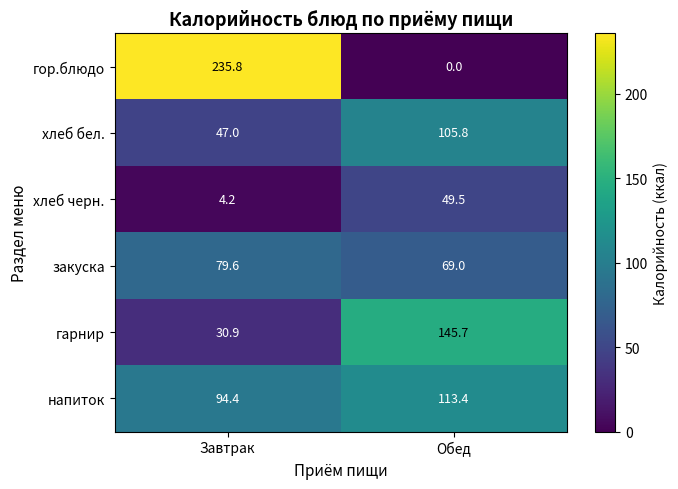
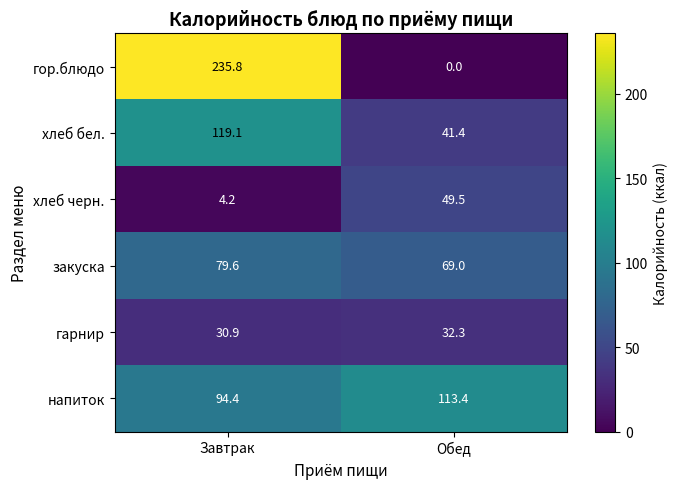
  {
    "гор.блюдо": {
      "Завтрак": 235.8,
      "Обед": 0.0
    },
    "хлеб бел.": {
-     "Завтрак": 47.0,
-     "Обед": 105.8
+     "Завтрак": 119.1,
+     "Обед": 41.4
    },
    "хлеб черн.": {
      "Завтрак": 4.2,
      "Обед": 49.5
    },
    "закуска": {
      "Завтрак": 79.6,
      "Обед": 69.0
    },
    "гарнир": {
      "Завтрак": 30.9,
-     "Обед": 145.7
+     "Обед": 32.3
    },
    "напиток": {
      "Завтрак": 94.4,
      "Обед": 113.4
    }
  }
